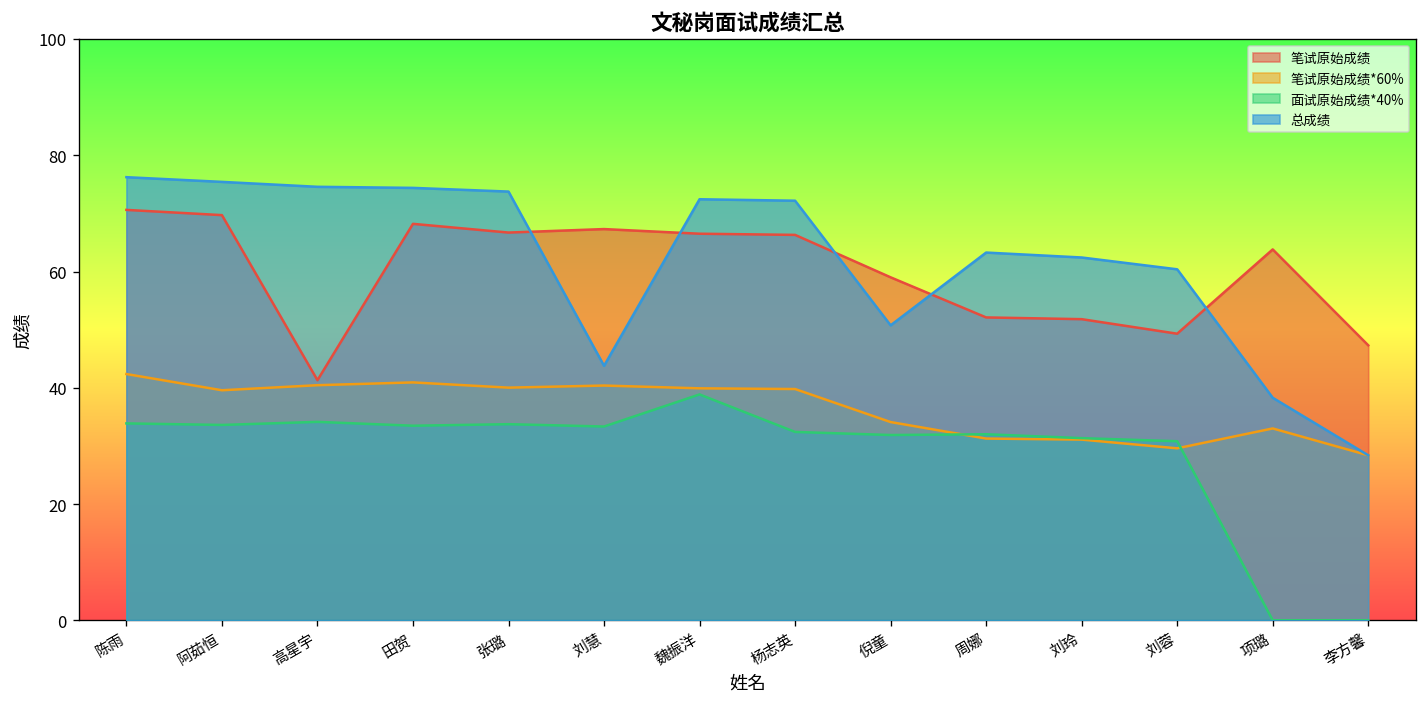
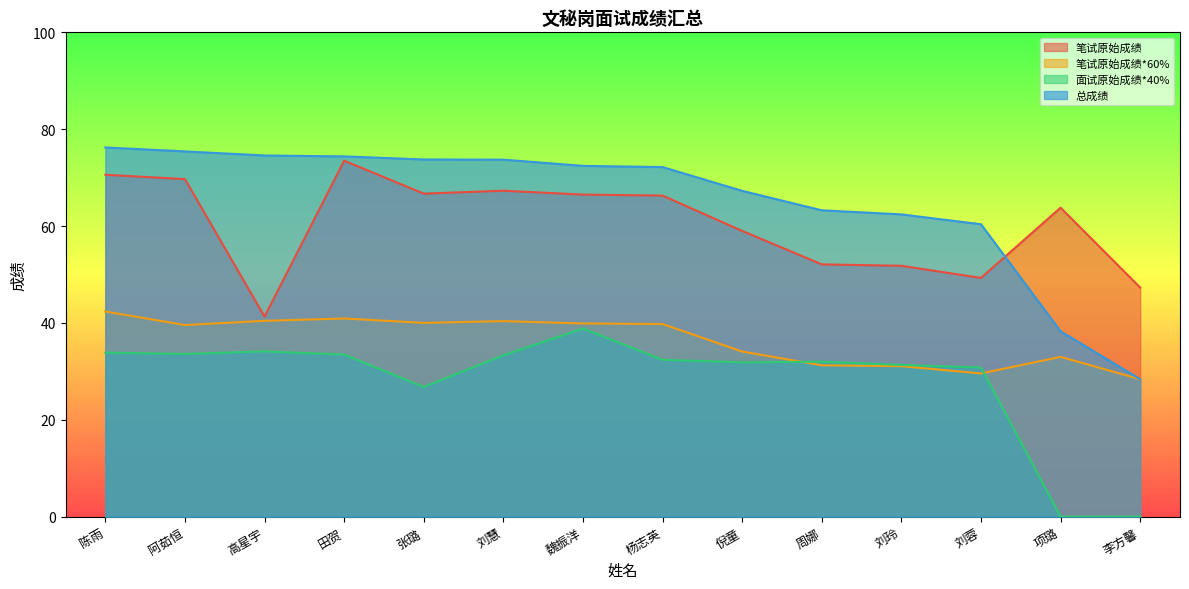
  {
    "笔试原始成绩": {
      "陈雨": 71,
      "阿茹恒": 70,
      "高星宇": 41,
-     "田贺": 68,
+     "田贺": 74,
      "张璐": 67,
      "刘慧": 67,
      "魏振洋": 67,
      "杨志英": 66,
      "倪童": 59,
      "周娜": 52,
      "刘玲": 52,
      "刘蓉": 49,
      "项璐": 64,
      "李方馨": 47
    },
    "笔试原始成绩*60%": {
      "陈雨": 42,
      "阿茹恒": 40,
      "高星宇": 40,
      "田贺": 41,
      "张璐": 40,
      "刘慧": 40,
      "魏振洋": 40,
      "杨志英": 40,
      "倪童": 34,
      "周娜": 31,
      "刘蓉": 30,
      "项璐": 33
    },
    "面试原始成绩*40%": {
      "陈雨": 34,
      "阿茹恒": 34,
      "高星宇": 34,
      "田贺": 33,
-     "张璐": 34,
+     "张璐": 27,
      "刘慧": 33,
      "魏振洋": 39,
      "杨志英": 32,
      "倪童": 32,
      "周娜": 32,
      "刘蓉": 31,
      "项璐": 0,
      "李方馨": 0
    },
    "总成绩": {
      "陈雨": 76,
      "阿茹恒": 75,
      "高星宇": 75,
      "田贺": 74,
      "张璐": 74,
-     "刘慧": 44,
+     "刘慧": 74,
      "魏振洋": 72,
      "杨志英": 72,
-     "倪童": 51,
+     "倪童": 67,
      "周娜": 63,
      "刘玲": 62,
      "刘蓉": 60,
      "项璐": 38
    }
  }
